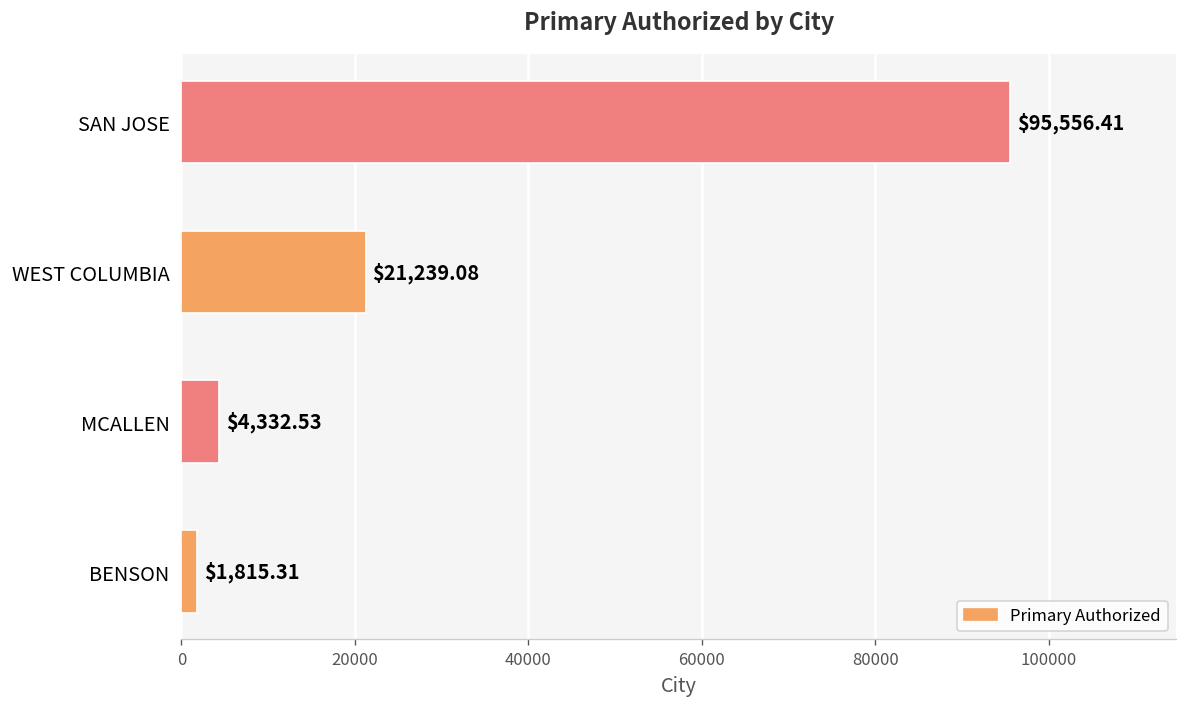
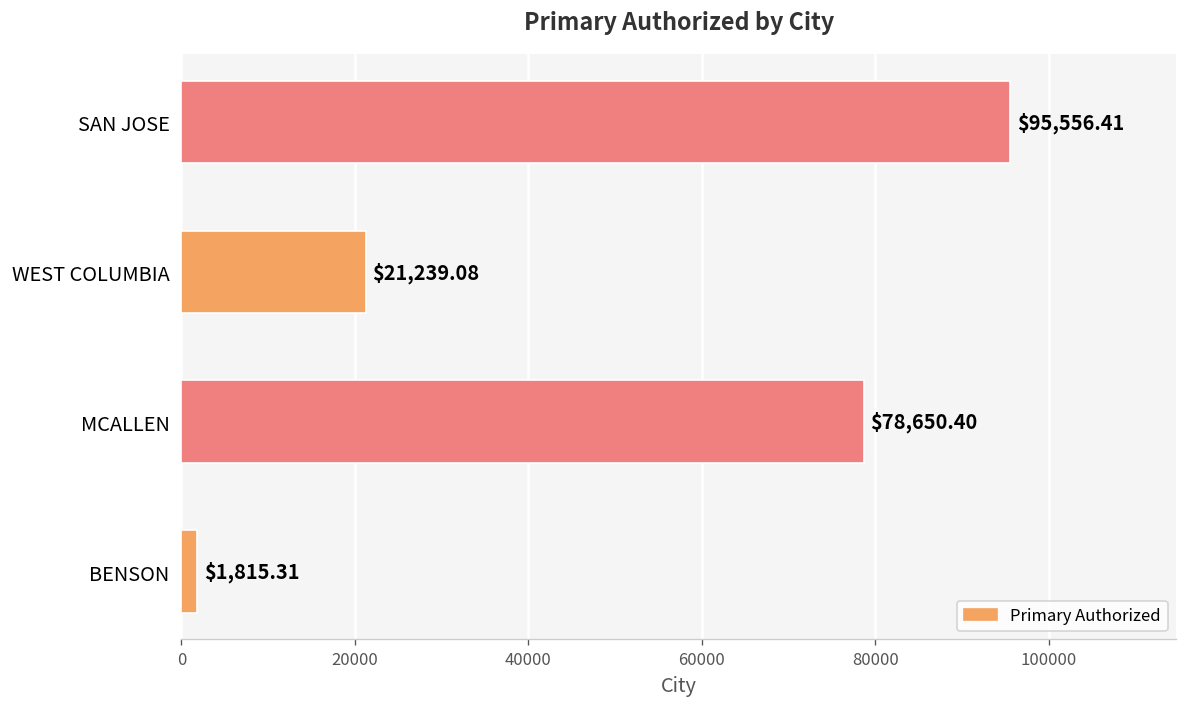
  {
    "SAN JOSE": "$95,556.41",
    "WEST COLUMBIA": "$21,239.08",
-   "MCALLEN": "$4,332.53",
+   "MCALLEN": "$78,650.40",
    "BENSON": "$1,815.31"
  }
